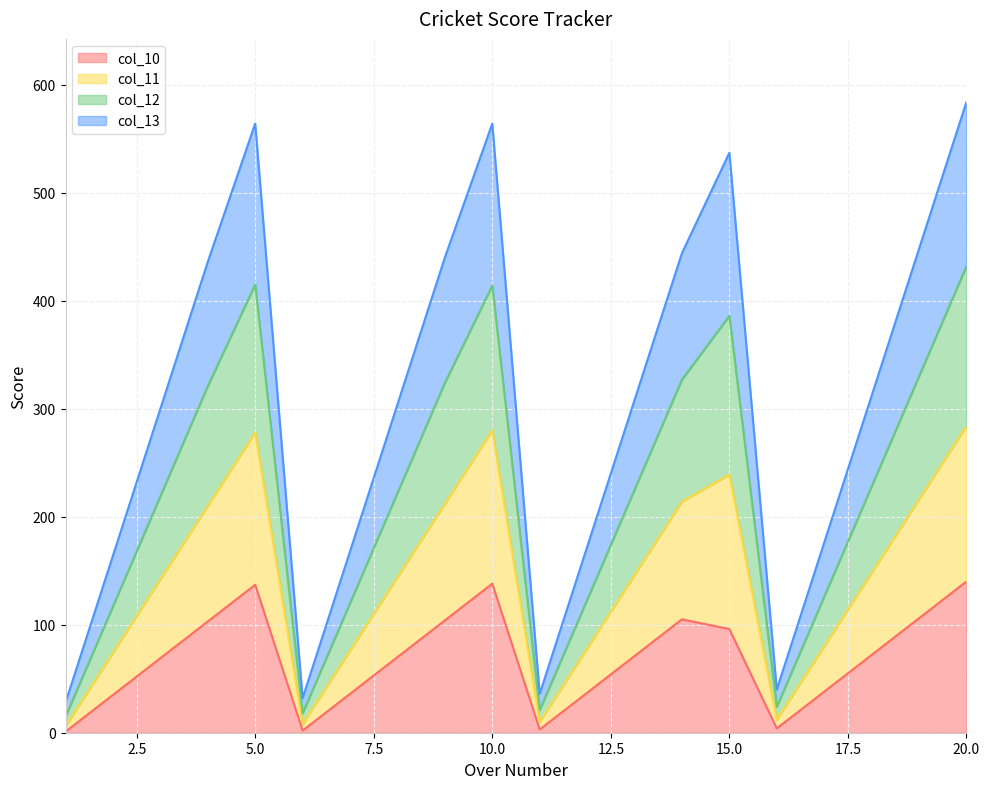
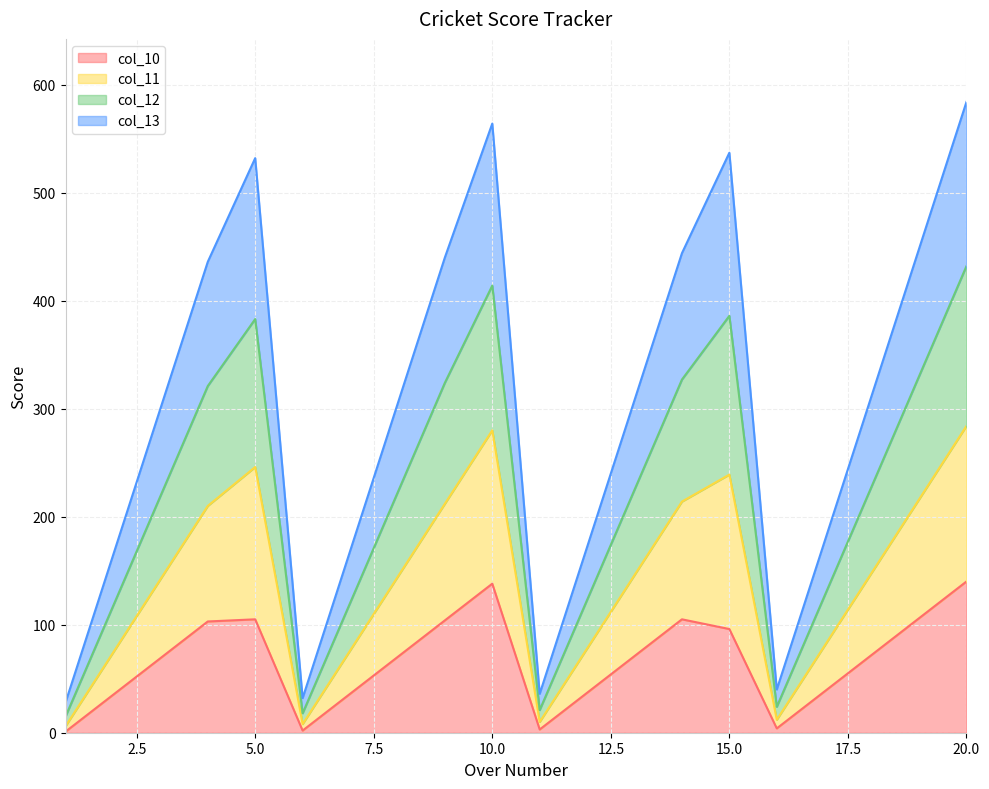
  {
    "col_10": {
-     "5.0": 137,
+     "5.0": 105,
      "10.0": 138,
      "15.0": 96,
      "20.0": 140
    },
    "col_11": {
      "5.0": 141,
      "10.0": 142,
      "15.0": 143,
      "20.0": 144
    },
    "col_12": {
      "5.0": 137,
      "10.0": 134,
      "15.0": 147,
      "20.0": 148
    },
    "col_13": {
      "5.0": 149,
      "10.0": 150,
      "15.0": 151,
      "20.0": 152
    }
  }
